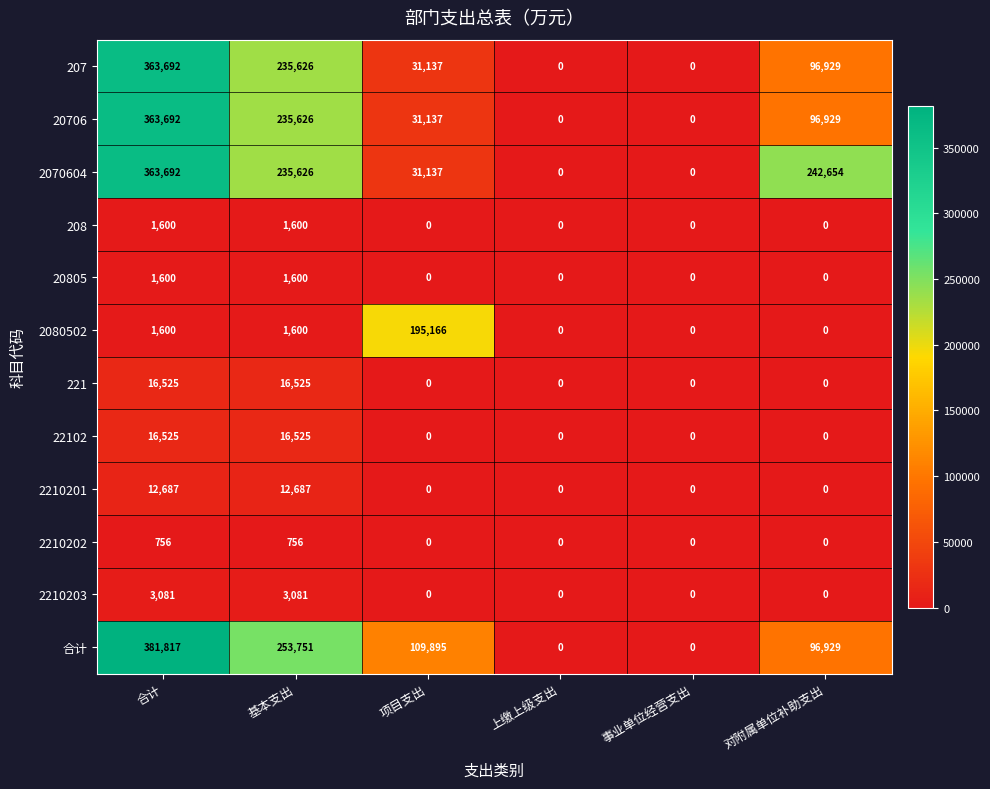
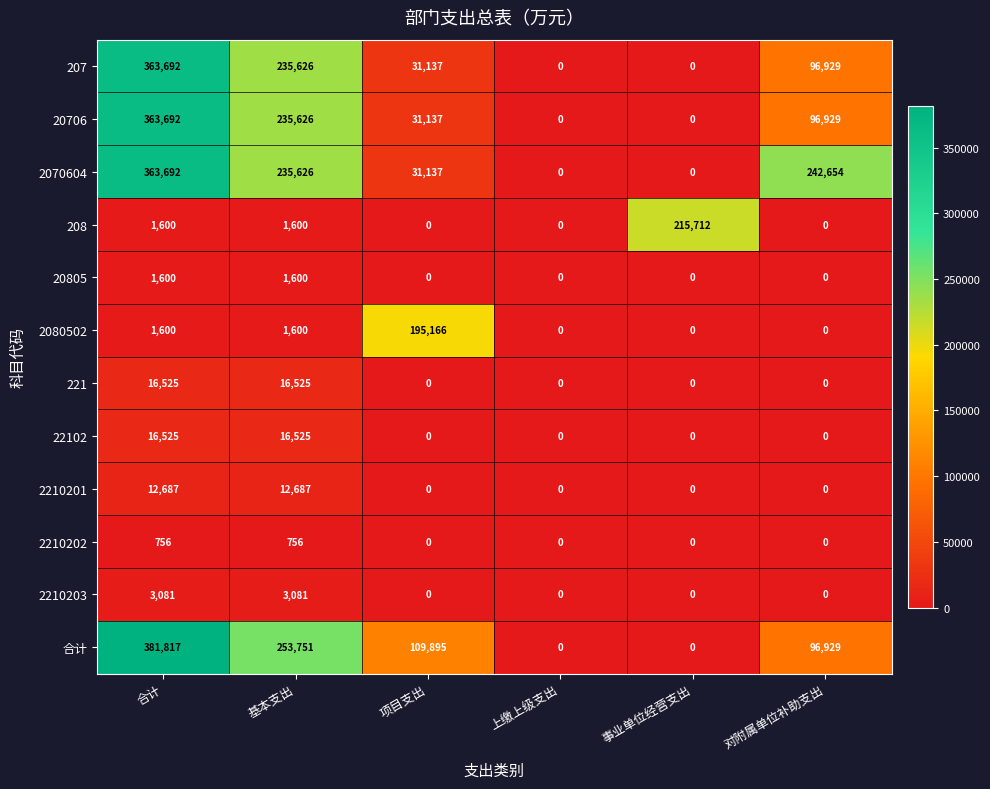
  {
    "207": {
      "合计": "363,692",
      "基本支出": "235,626",
      "项目支出": "31,137",
      "上缴上级支出": "0",
      "事业单位经营支出": "0",
      "对附属单位补助支出": "96,929"
    },
    "20706": {
      "合计": "363,692",
      "基本支出": "235,626",
      "项目支出": "31,137",
      "上缴上级支出": "0",
      "事业单位经营支出": "0",
      "对附属单位补助支出": "96,929"
    },
    "2070604": {
      "合计": "363,692",
      "基本支出": "235,626",
      "项目支出": "31,137",
      "上缴上级支出": "0",
      "事业单位经营支出": "0",
      "对附属单位补助支出": "242,654"
    },
    "208": {
      "合计": "1,600",
      "基本支出": "1,600",
      "项目支出": "0",
      "上缴上级支出": "0",
-     "事业单位经营支出": "0",
+     "事业单位经营支出": "215,712",
      "对附属单位补助支出": "0"
    },
    "20805": {
      "合计": "1,600",
      "基本支出": "1,600",
      "项目支出": "0",
      "上缴上级支出": "0",
      "事业单位经营支出": "0",
      "对附属单位补助支出": "0"
    },
    "2080502": {
      "合计": "1,600",
      "基本支出": "1,600",
      "项目支出": "195,166",
      "上缴上级支出": "0",
      "事业单位经营支出": "0",
      "对附属单位补助支出": "0"
    },
    "221": {
      "合计": "16,525",
      "基本支出": "16,525",
      "项目支出": "0",
      "上缴上级支出": "0",
      "事业单位经营支出": "0",
      "对附属单位补助支出": "0"
    },
    "22102": {
      "合计": "16,525",
      "基本支出": "16,525",
      "项目支出": "0",
      "上缴上级支出": "0",
      "事业单位经营支出": "0",
      "对附属单位补助支出": "0"
    },
    "2210201": {
      "合计": "12,687",
      "基本支出": "12,687",
      "项目支出": "0",
      "上缴上级支出": "0",
      "事业单位经营支出": "0",
      "对附属单位补助支出": "0"
    },
    "2210202": {
      "合计": "756",
      "基本支出": "756",
      "项目支出": "0",
      "上缴上级支出": "0",
      "事业单位经营支出": "0",
      "对附属单位补助支出": "0"
    },
    "2210203": {
      "合计": "3,081",
      "基本支出": "3,081",
      "项目支出": "0",
      "上缴上级支出": "0",
      "事业单位经营支出": "0",
      "对附属单位补助支出": "0"
    },
    "合计": {
      "合计": "381,817",
      "基本支出": "253,751",
      "项目支出": "109,895",
      "上缴上级支出": "0",
      "事业单位经营支出": "0",
      "对附属单位补助支出": "96,929"
    }
  }
